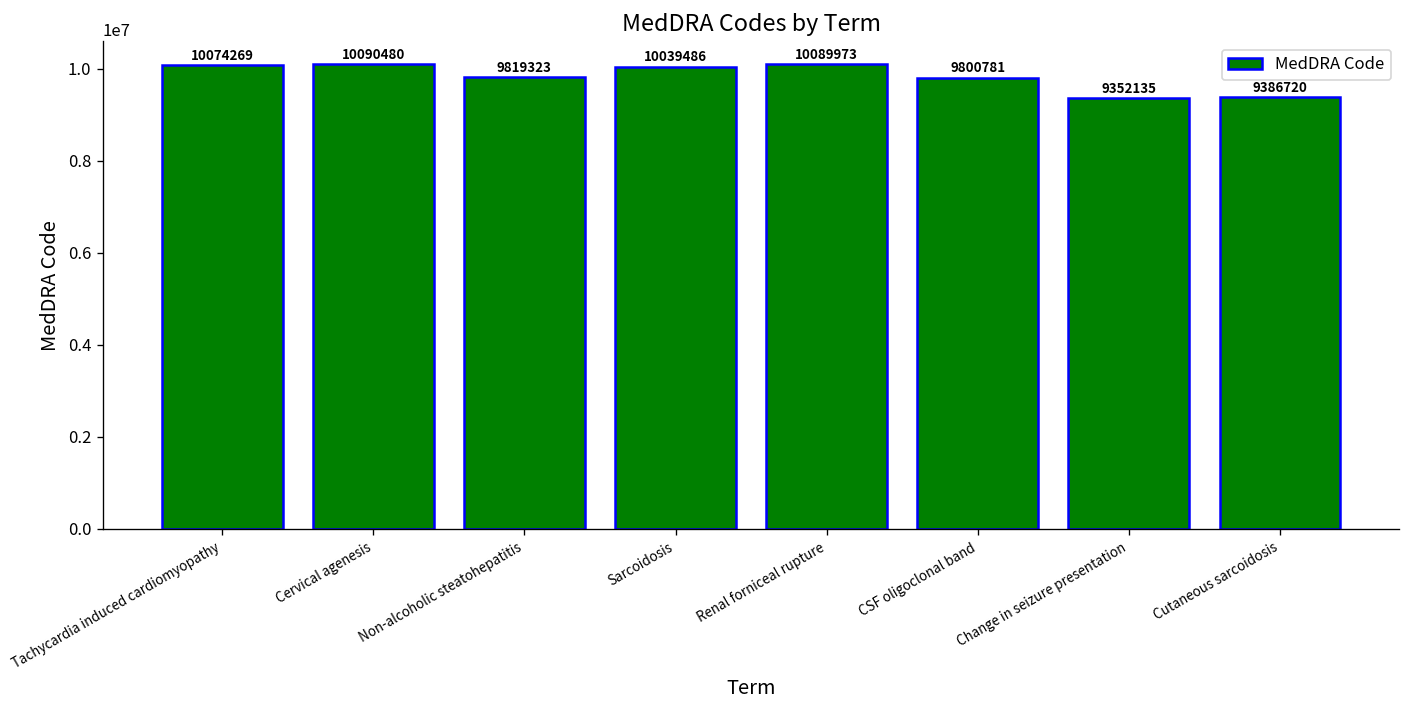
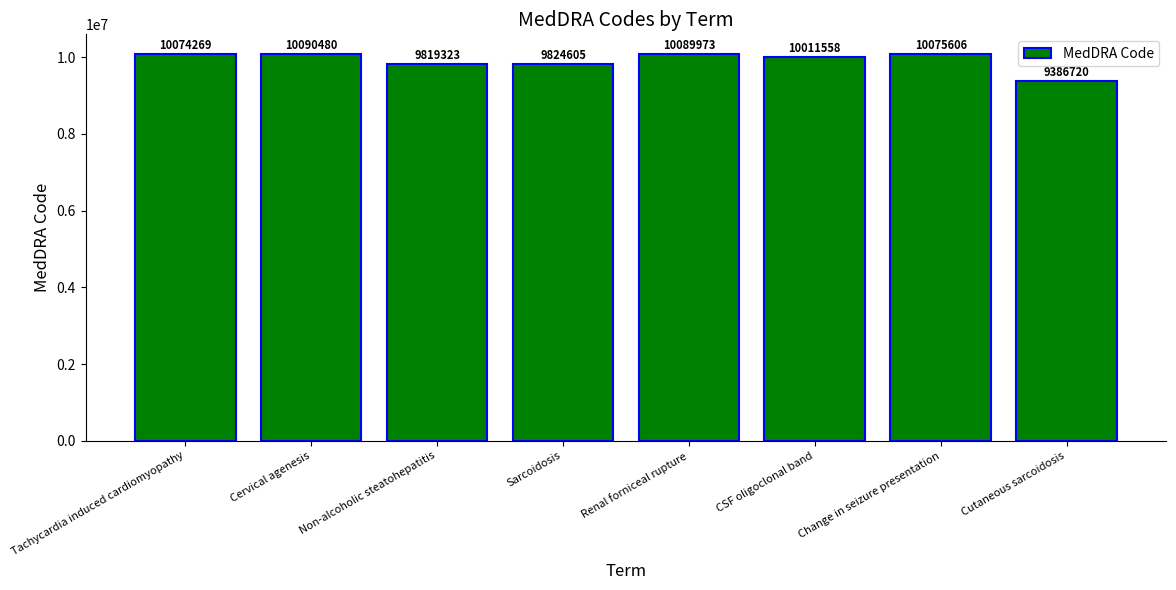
  {
    "Tachycardia induced cardiomyopathy": 10074269,
    "Cervical agenesis": 10090480,
    "Non-alcoholic steatohepatitis": 9819323,
-   "Sarcoidosis": 10039486,
+   "Sarcoidosis": 9824605,
    "Renal forniceal rupture": 10089973,
-   "CSF oligoclonal band": 9800781,
-   "Change in seizure presentation": 9352135
+   "CSF oligoclonal band": 10011558,
+   "Change in seizure presentation": 10075606
  }
